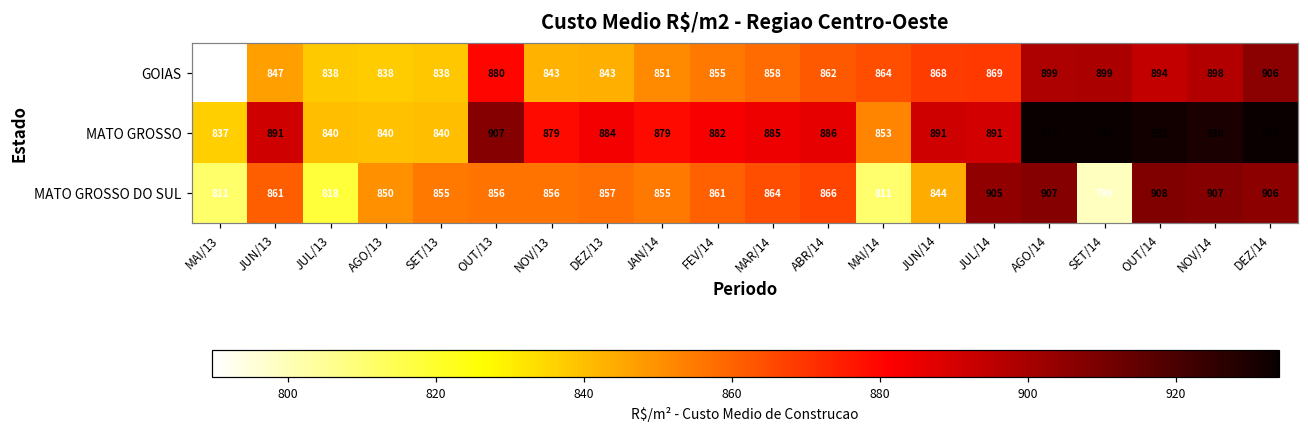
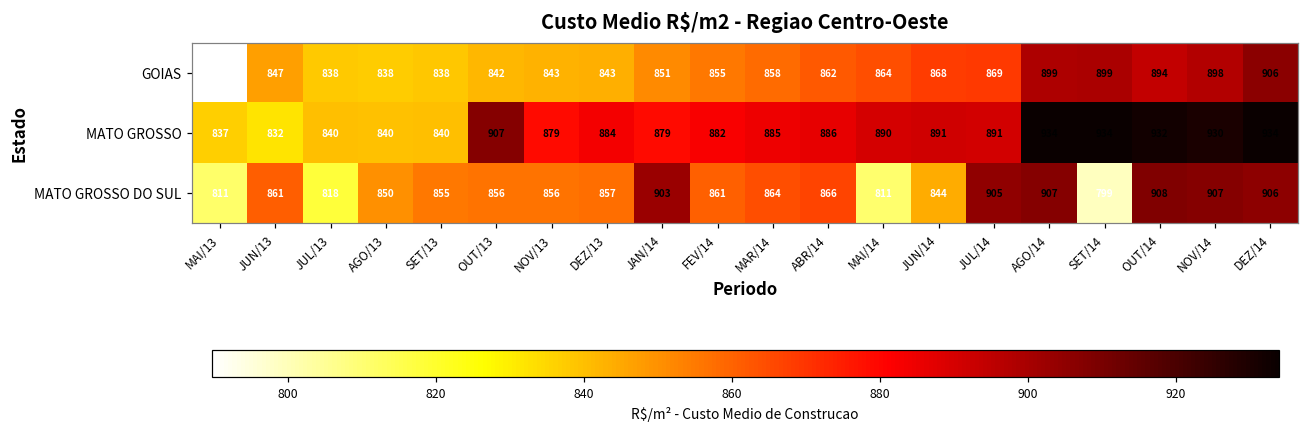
  {
    "GOIAS": {
      "JUN/13": 847,
      "JUL/13": 838,
      "AGO/13": 838,
      "SET/13": 838,
-     "OUT/13": 880,
+     "OUT/13": 842,
      "NOV/13": 843,
      "DEZ/13": 843,
      "JAN/14": 851,
      "FEV/14": 855,
      "MAR/14": 858,
      "ABR/14": 862,
      "MAI/14": 864,
      "JUN/14": 868,
      "JUL/14": 869,
      "AGO/14": 899,
      "SET/14": 899,
      "OUT/14": 894,
      "NOV/14": 898,
      "DEZ/14": 906
    },
    "MATO GROSSO": {
      "MAI/13": 837,
-     "JUN/13": 891,
+     "JUN/13": 832,
      "JUL/13": 840,
      "AGO/13": 840,
      "SET/13": 840,
      "OUT/13": 907,
      "NOV/13": 879,
      "DEZ/13": 884,
      "JAN/14": 879,
      "FEV/14": 882,
      "MAR/14": 885,
      "ABR/14": 886,
-     "MAI/14": 853,
+     "MAI/14": 890,
      "JUN/14": 891,
      "JUL/14": 891
    },
    "MATO GROSSO DO SUL": {
      "MAI/13": 811,
      "JUN/13": 861,
      "JUL/13": 818,
      "AGO/13": 850,
      "SET/13": 855,
      "OUT/13": 856,
      "NOV/13": 856,
      "DEZ/13": 857,
-     "JAN/14": 855,
+     "JAN/14": 903,
      "FEV/14": 861,
      "MAR/14": 864,
      "ABR/14": 866,
      "MAI/14": 811,
      "JUN/14": 844,
      "JUL/14": 905,
      "AGO/14": 907,
      "SET/14": 799,
      "OUT/14": 908,
      "NOV/14": 907,
      "DEZ/14": 906
    }
  }
